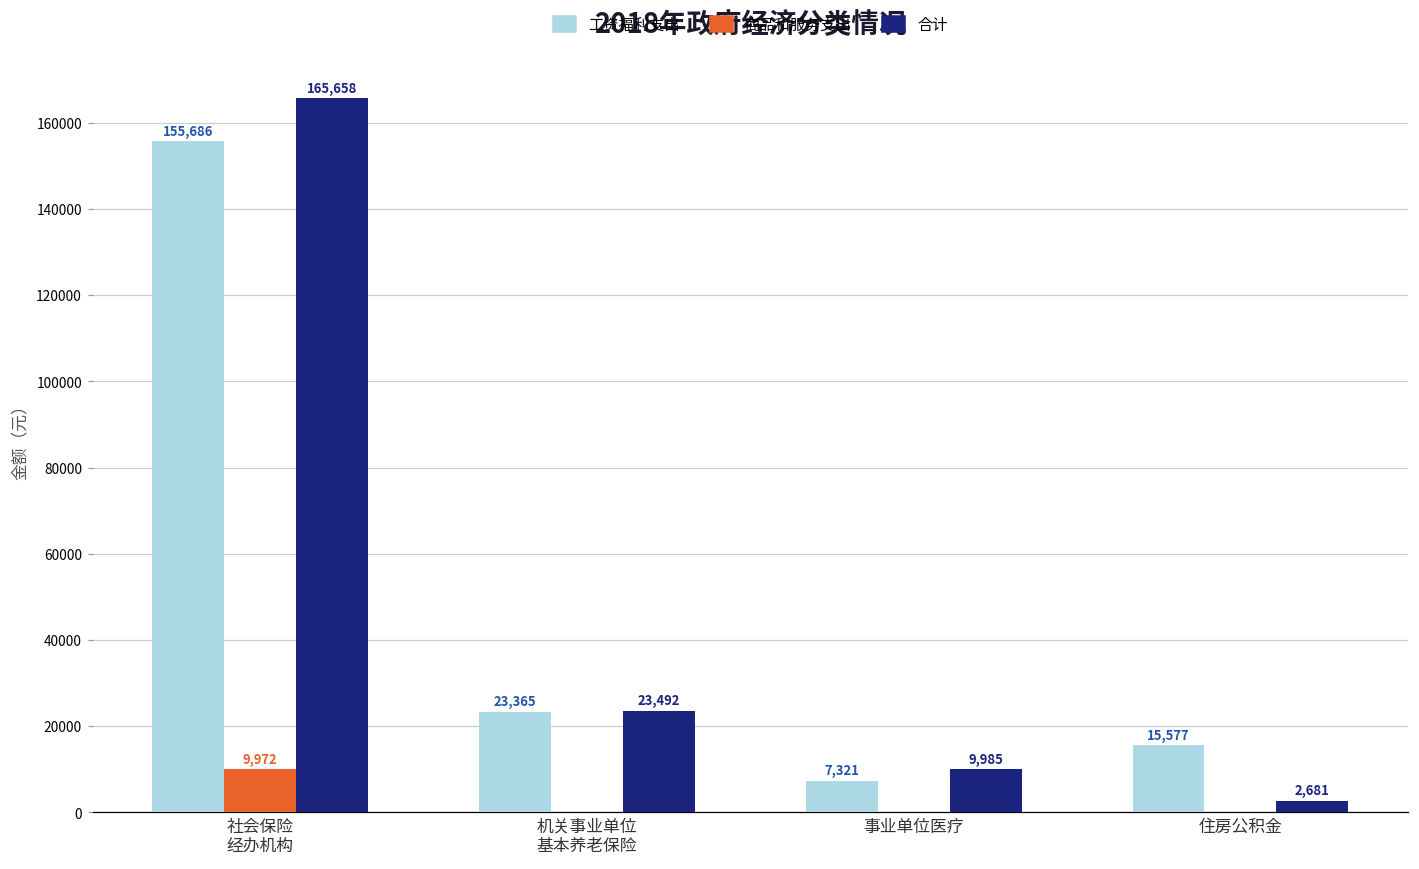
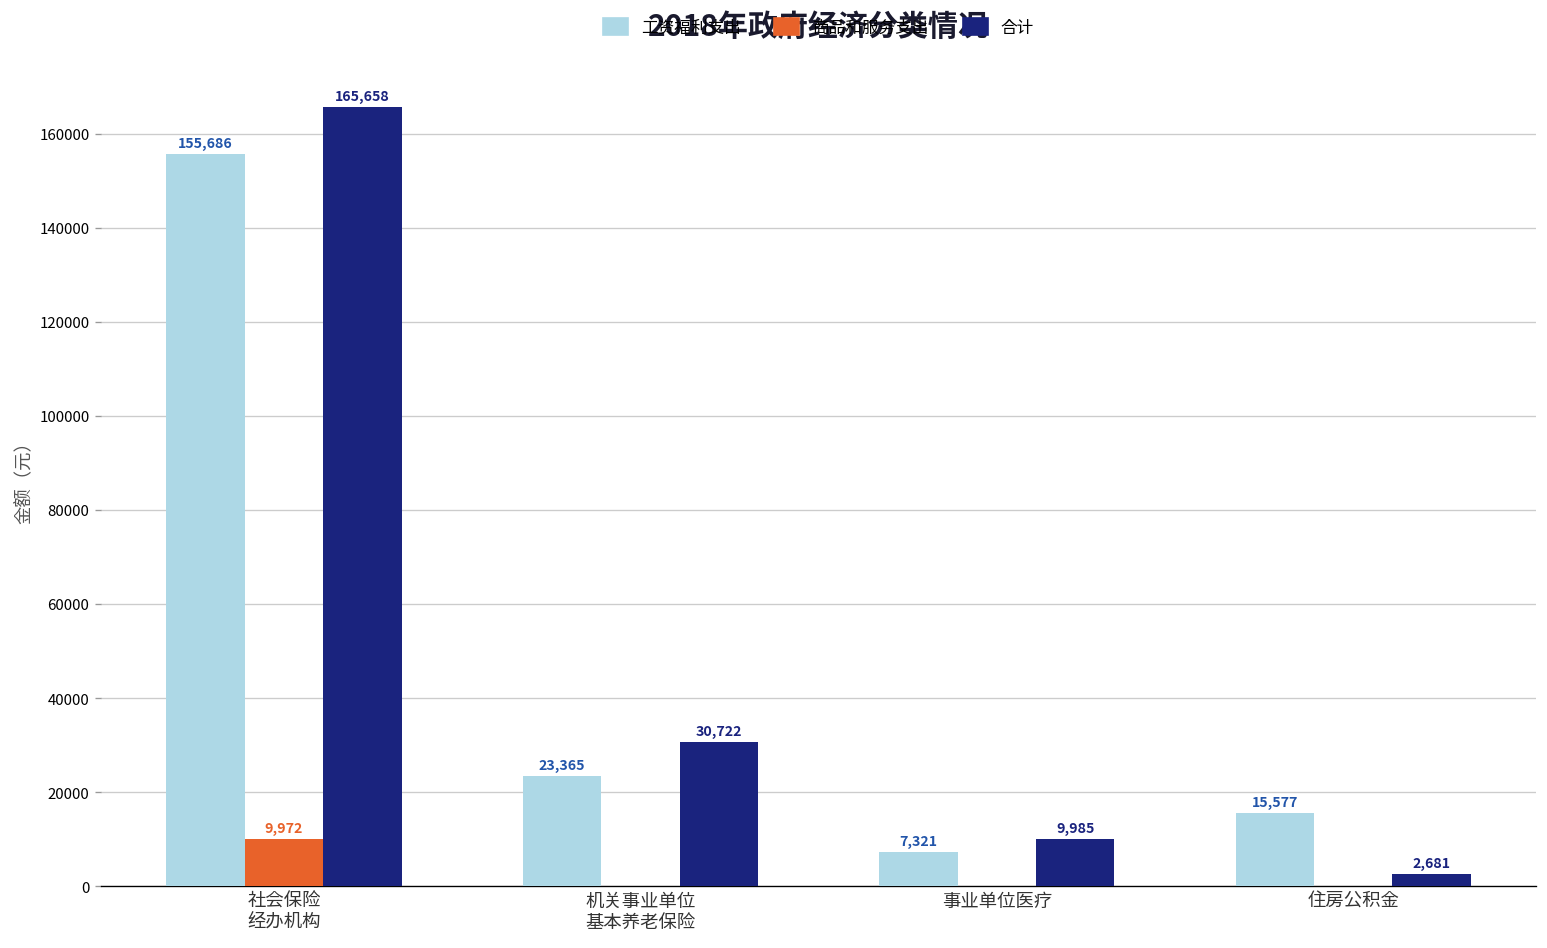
  {
    "工资福利支出": {
      "社会保险 经办机构": "155,686",
      "机关事业单位 基本养老保险": "23,365",
      "事业单位医疗": "7,321",
      "住房公积金": "15,577"
    },
    "商品和服务支出": {
      "社会保险 经办机构": "9,972"
    },
    "合计": {
      "社会保险 经办机构": "165,658",
-     "机关事业单位 基本养老保险": "23,492",
+     "机关事业单位 基本养老保险": "30,722",
      "事业单位医疗": "9,985",
      "住房公积金": "2,681"
    }
  }
